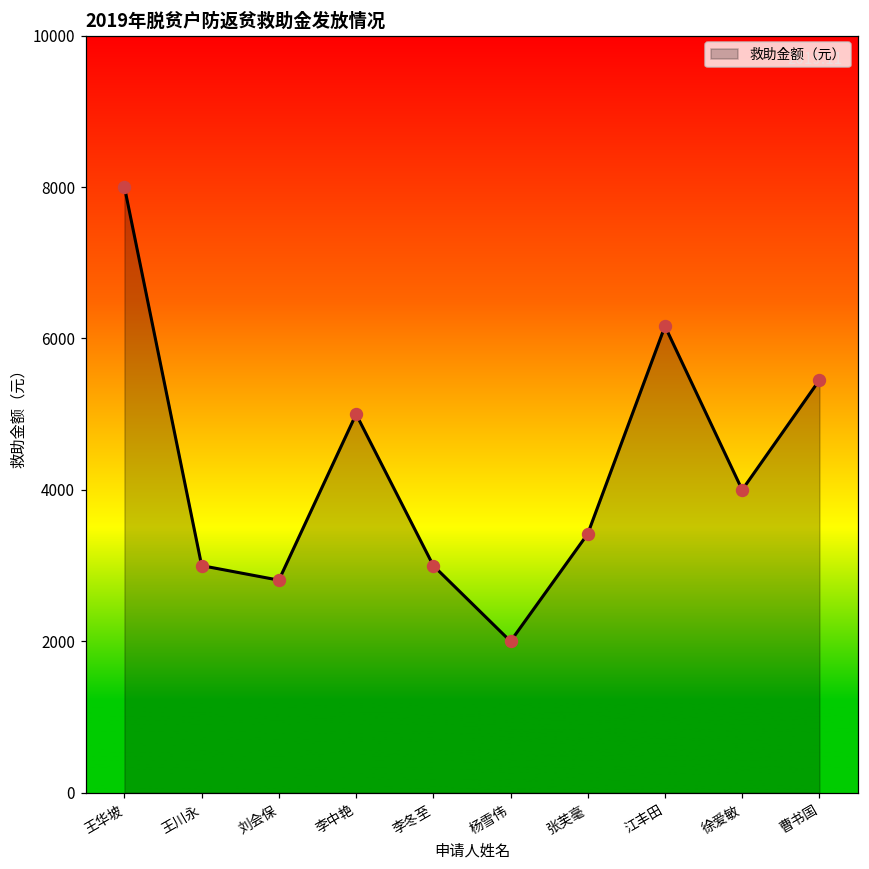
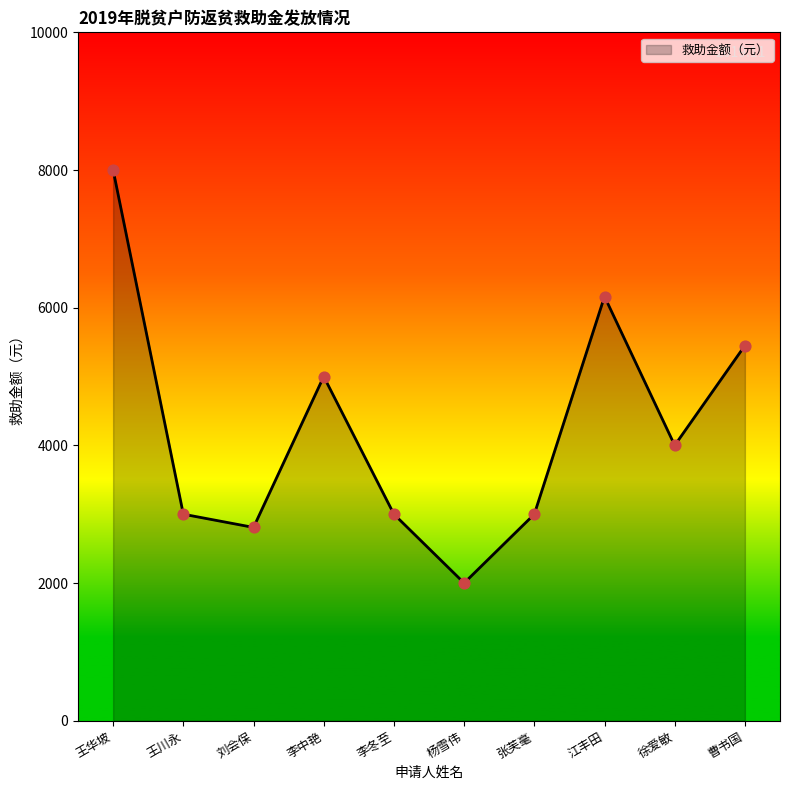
  {
    "王华坡": 8000,
    "王川永": 3000,
    "刘会保": 2800,
    "李中艳": 5000,
    "李冬至": 3000,
    "杨雪伟": 2000,
-   "张芙毫": 3400,
+   "张芙毫": 3000,
    "江丰田": 6200,
    "徐爱敏": 4000,
    "曹书国": 5500
  }
